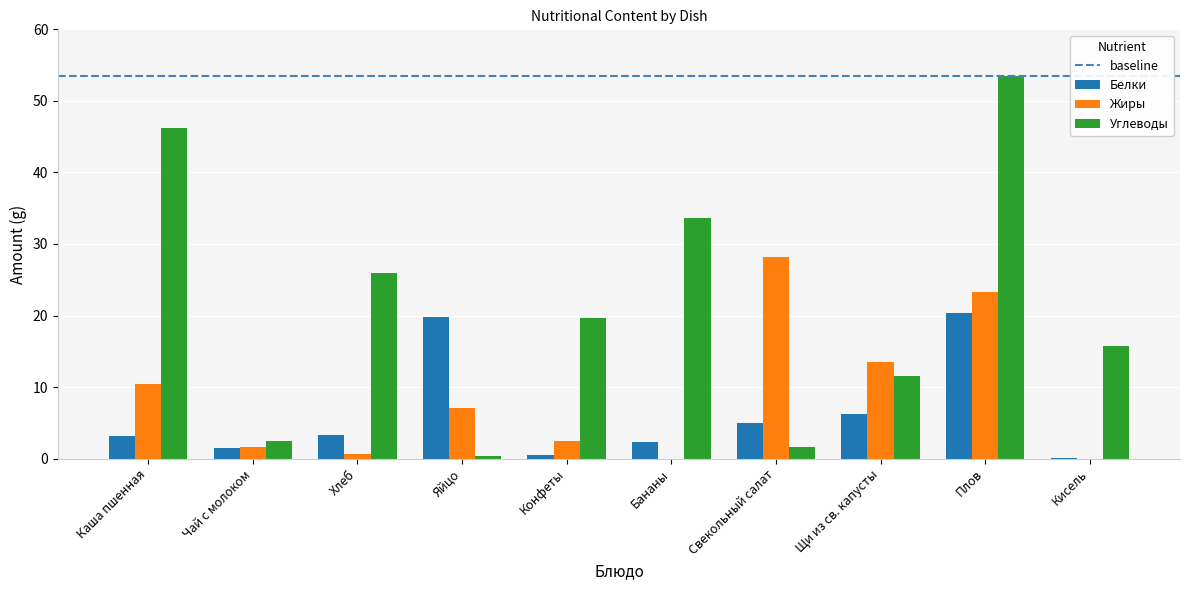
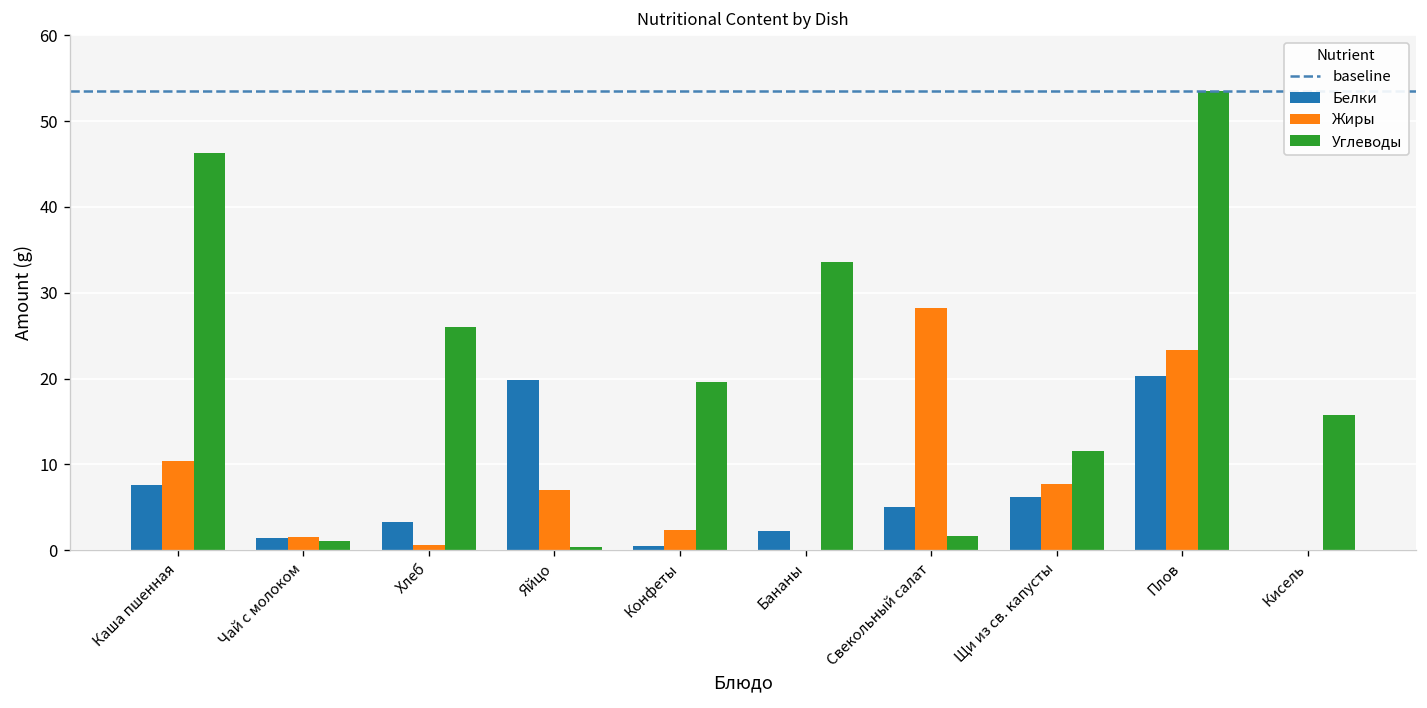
  {
    "Белки": {
-     "Каша пшенная": 3,
+     "Каша пшенная": 8,
      "Чай с молоком": 1,
      "Хлеб": 3,
      "Яйцо": 20,
      "Конфеты": 1,
      "Бананы": 2,
      "Свекольный салат": 5,
      "Щи из св. капусты": 6,
      "Плов": 20
    },
    "Жиры": {
      "Каша пшенная": 10,
      "Чай с молоком": 2,
      "Хлеб": 1,
      "Яйцо": 7,
      "Конфеты": 2,
      "Бананы": 0,
      "Свекольный салат": 28,
-     "Щи из св. капусты": 13,
+     "Щи из св. капусты": 8,
      "Плов": 23,
      "Кисель": 0
    },
    "Углеводы": {
      "Каша пшенная": 46,
-     "Чай с молоком": 2,
+     "Чай с молоком": 1,
      "Хлеб": 26,
      "Конфеты": 20,
      "Бананы": 34,
      "Свекольный салат": 2,
      "Щи из св. капусты": 12,
      "Плов": 53,
      "Кисель": 16
    }
  }
